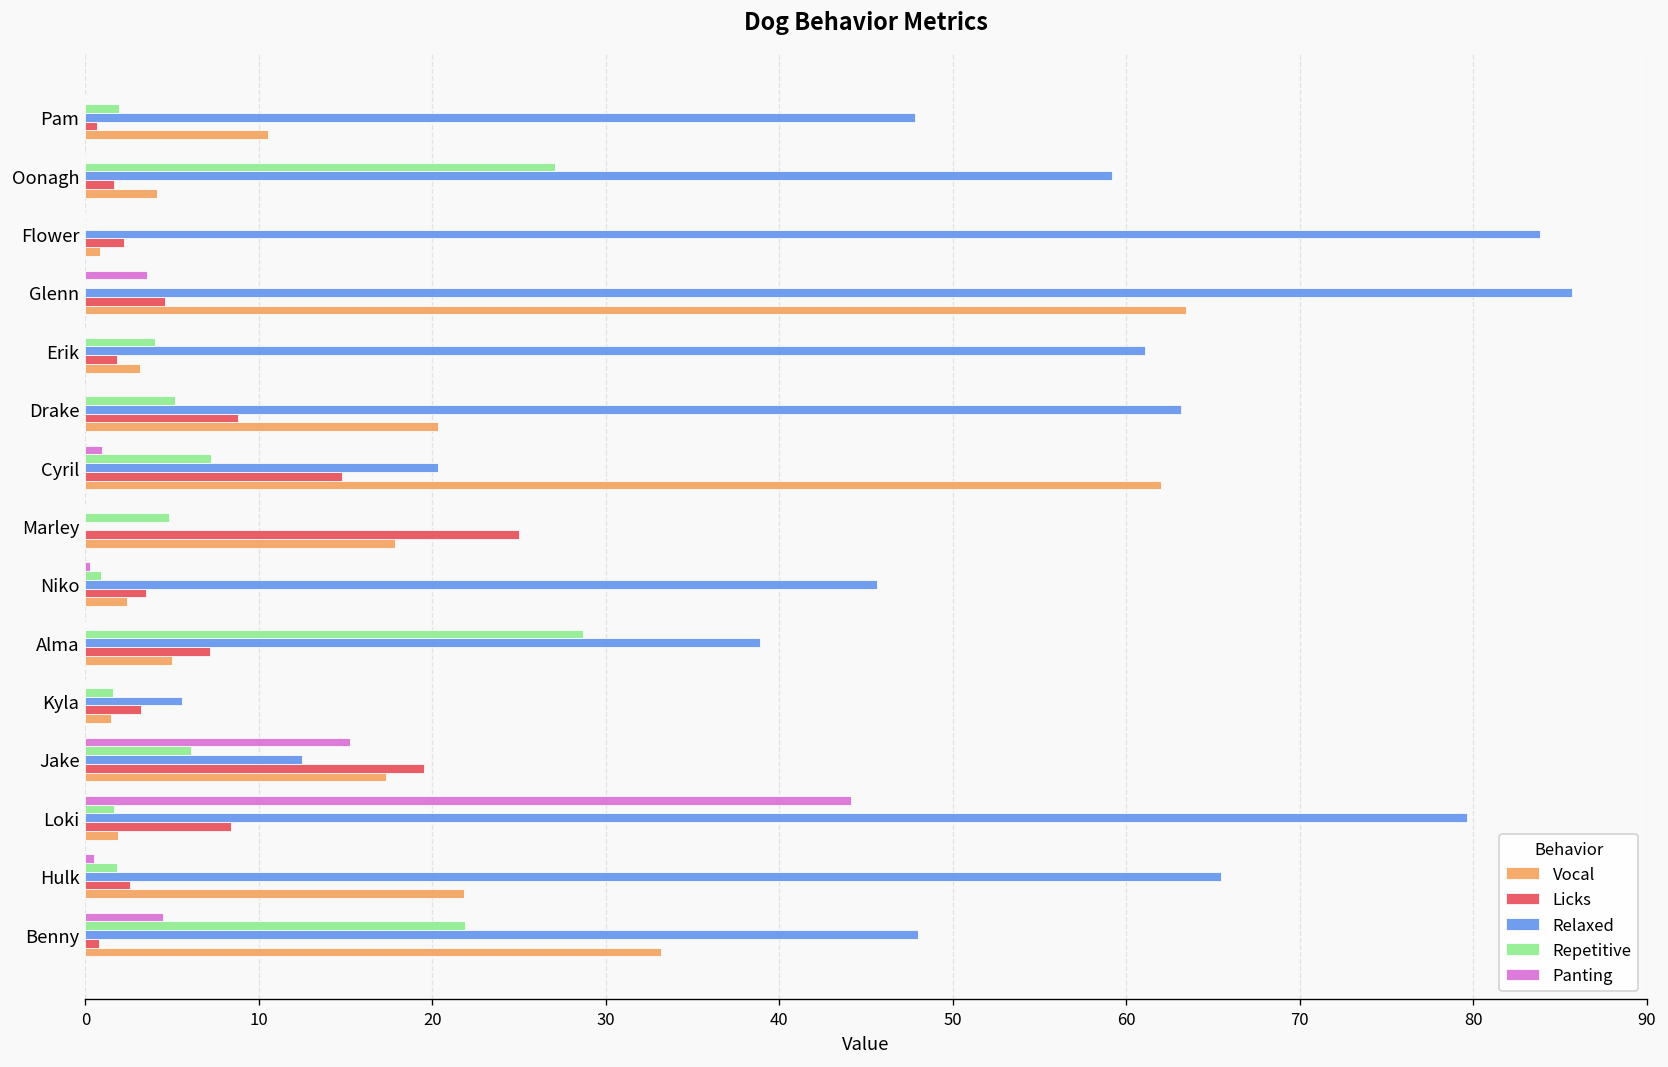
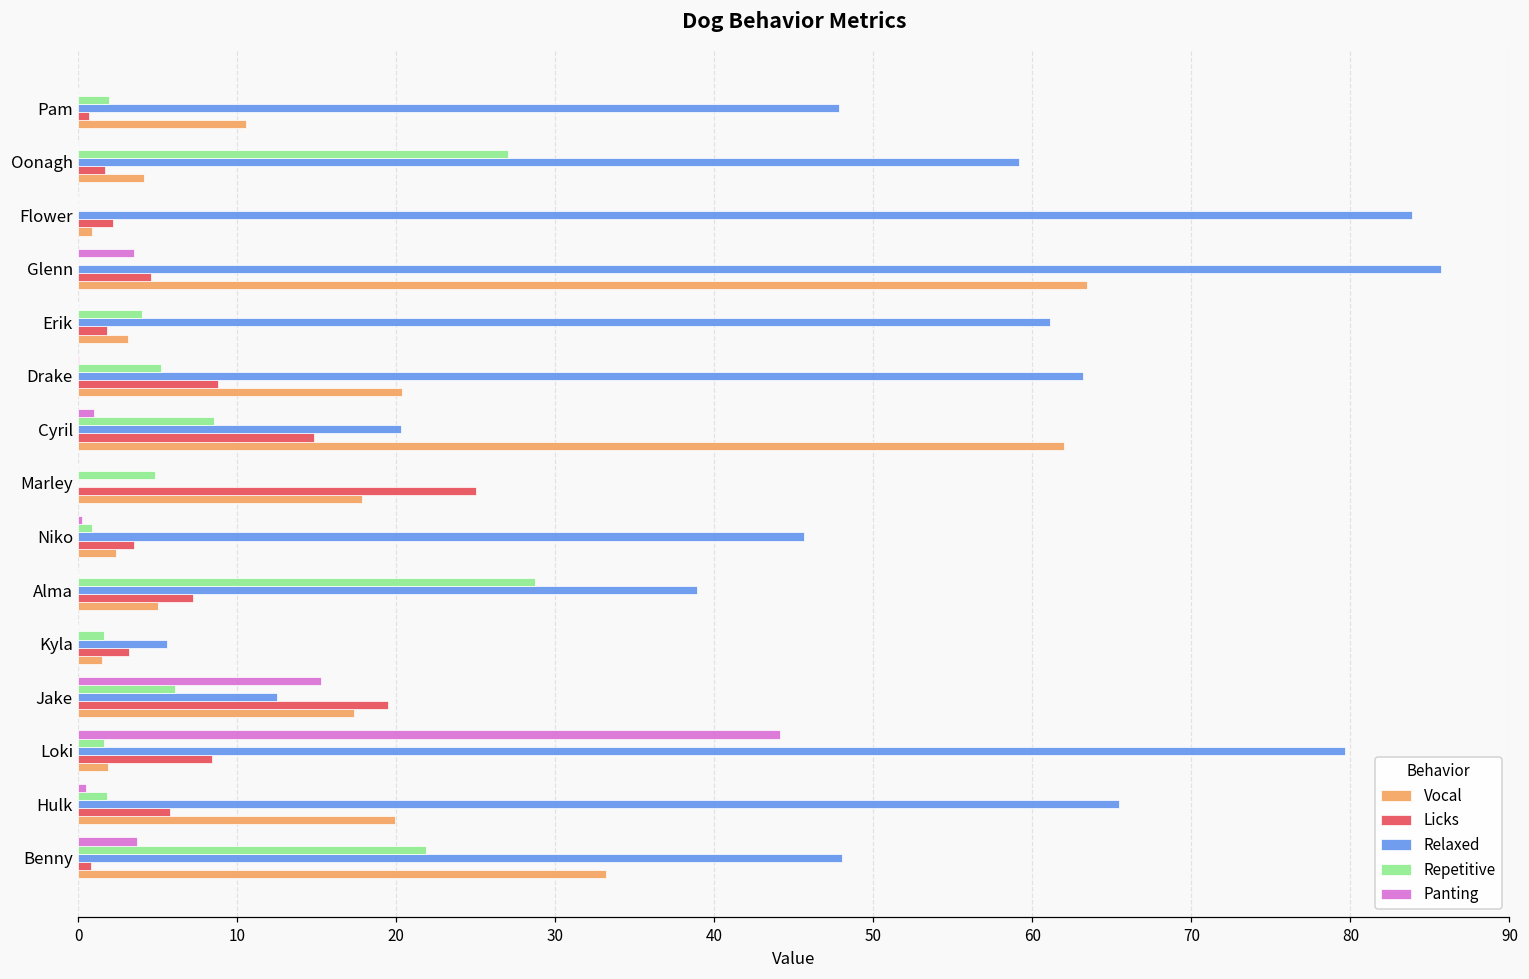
  {
    "Vocal": {
      "Pam": 10.6,
      "Oonagh": 4.1,
      "Flower": 0.8,
      "Glenn": 63.4,
      "Erik": 3.1,
      "Drake": 20.4,
      "Cyril": 62.0,
      "Marley": 17.8,
      "Niko": 2.4,
      "Alma": 5.0,
      "Kyla": 1.5,
      "Jake": 17.3,
      "Loki": 1.9,
-     "Hulk": 21.8,
+     "Hulk": 19.9,
      "Benny": 33.2
    },
    "Licks": {
      "Pam": 0.7,
      "Oonagh": 1.7,
      "Flower": 2.2,
      "Glenn": 4.6,
      "Erik": 1.8,
      "Drake": 8.8,
      "Cyril": 14.8,
      "Marley": 25.0,
      "Niko": 3.5,
      "Alma": 7.2,
      "Kyla": 3.2,
      "Jake": 19.5,
      "Loki": 8.4,
-     "Hulk": 2.6,
+     "Hulk": 5.8,
      "Benny": 0.8
    },
    "Relaxed": {
      "Pam": 47.8,
      "Oonagh": 59.2,
      "Flower": 83.9,
      "Glenn": 85.7,
      "Erik": 61.1,
      "Drake": 63.2,
      "Cyril": 20.3,
      "Marley": 0.0,
      "Niko": 45.7,
      "Alma": 38.9,
      "Kyla": 5.6,
      "Jake": 12.5,
      "Loki": 79.6,
      "Hulk": 65.5,
      "Benny": 48.0
    },
    "Repetitive": {
      "Pam": 1.9,
      "Oonagh": 27.1,
      "Flower": 0.0,
      "Glenn": 0.0,
      "Erik": 4.0,
      "Drake": 5.2,
-     "Cyril": 7.3,
+     "Cyril": 8.5,
      "Marley": 4.8,
      "Niko": 0.9,
      "Alma": 28.7,
      "Kyla": 1.6,
      "Jake": 6.1,
      "Loki": 1.6,
      "Hulk": 1.8,
      "Benny": 21.9
    },
    "Panting": {
      "Pam": 0.0,
      "Oonagh": 0.0,
      "Flower": 0.0,
      "Glenn": 3.5,
      "Erik": 0.0,
      "Cyril": 1.0,
      "Marley": 0.0,
      "Niko": 0.2,
      "Alma": 0.0,
      "Kyla": 0.0,
      "Jake": 15.3,
      "Loki": 44.1,
      "Hulk": 0.5,
-     "Benny": 4.5
+     "Benny": 3.7
    }
  }
